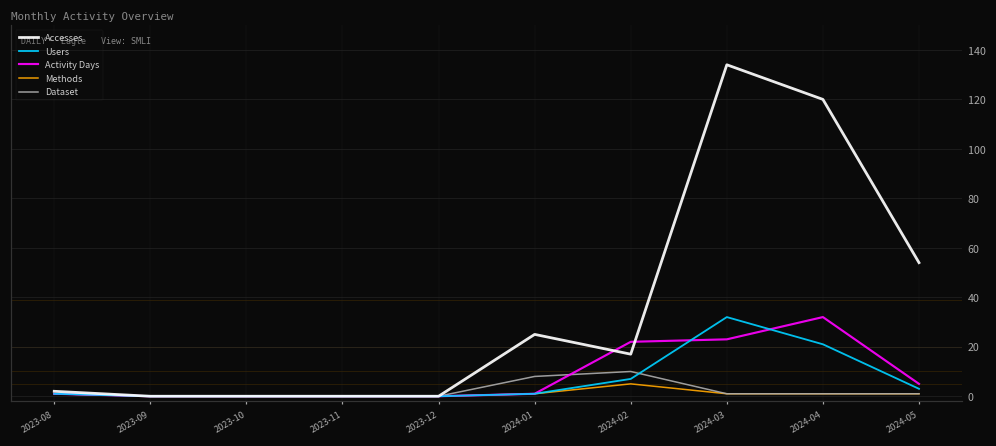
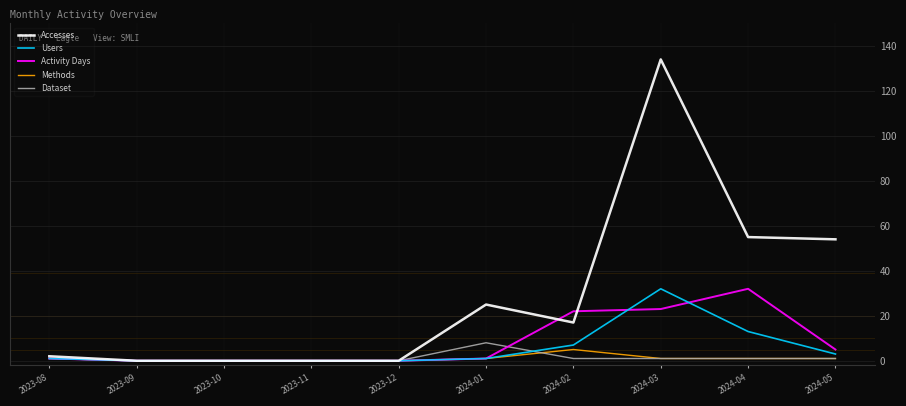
  {
    "Accesses": {
      "2024-01": 25,
      "2024-02": 17,
      "2024-03": 134,
-     "2024-04": 120,
+     "2024-04": 55,
      "2024-05": 54
    },
    "Users": {
      "2024-02": 7,
      "2024-03": 32,
-     "2024-04": 21,
+     "2024-04": 13,
      "2024-05": 3
    },
    "Activity Days": {
      "2024-02": 22,
      "2024-03": 23,
      "2024-04": 32,
      "2024-05": 5
    },
    "Methods": {
      "2024-02": 5
    },
    "Dataset": {
      "2024-01": 8,
-     "2024-02": 10
+     "2024-02": 1
    }
  }
